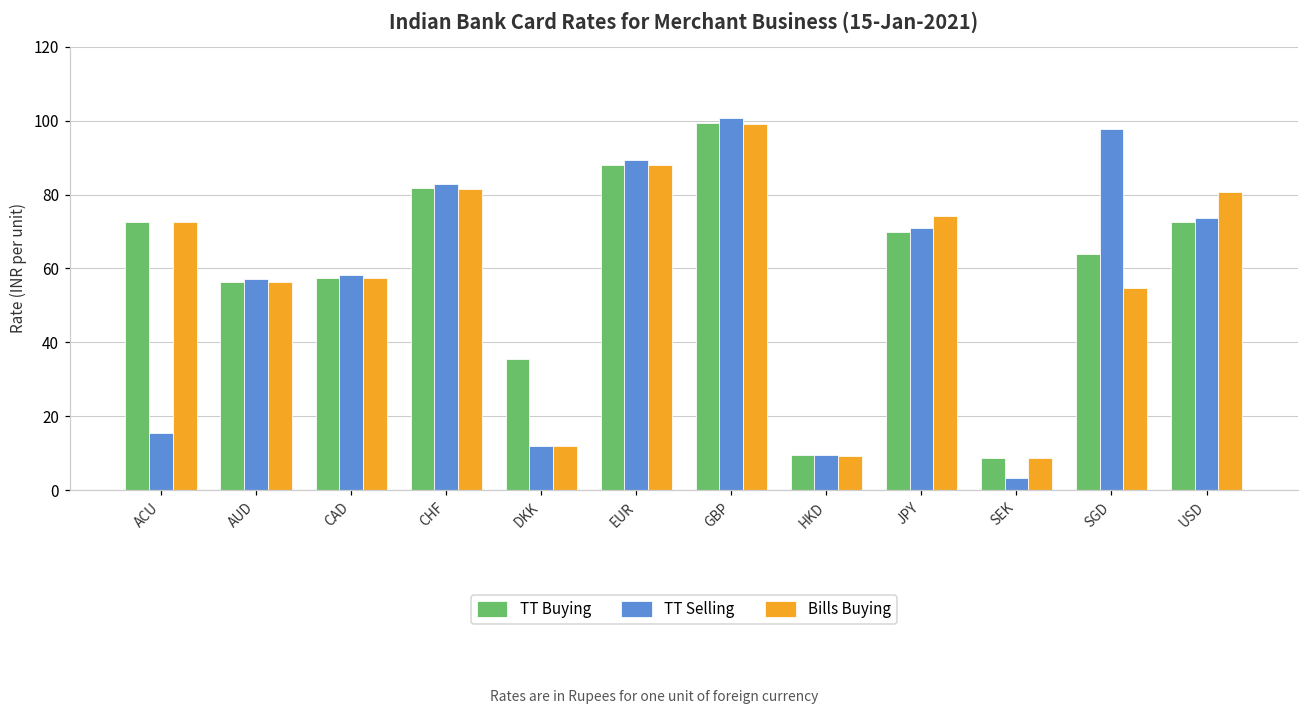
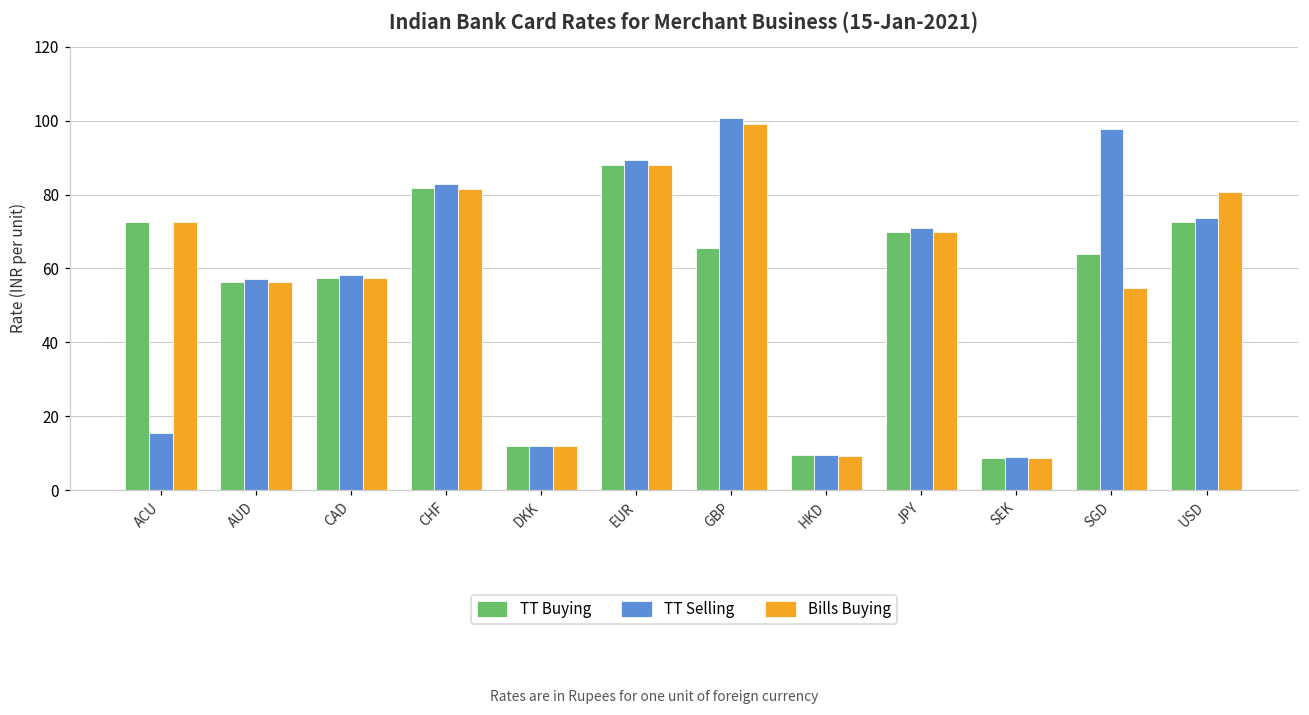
  {
    "TT Buying": {
      "ACU": 73,
      "AUD": 56,
      "CAD": 57,
      "CHF": 82,
-     "DKK": 35,
+     "DKK": 12,
      "EUR": 88,
-     "GBP": 99,
+     "GBP": 66,
      "HKD": 9,
      "JPY": 70,
      "SEK": 9,
      "SGD": 64,
      "USD": 73
    },
    "TT Selling": {
      "ACU": 16,
      "AUD": 57,
      "CAD": 58,
      "CHF": 83,
      "DKK": 12,
      "EUR": 89,
      "GBP": 101,
      "HKD": 9,
      "JPY": 71,
-     "SEK": 3,
+     "SEK": 9,
      "SGD": 98,
      "USD": 74
    },
    "Bills Buying": {
      "ACU": 72,
      "AUD": 56,
      "CAD": 57,
      "CHF": 82,
      "DKK": 12,
      "EUR": 88,
      "GBP": 99,
      "HKD": 9,
-     "JPY": 74,
+     "JPY": 70,
      "SEK": 9,
      "SGD": 55,
      "USD": 81
    }
  }
